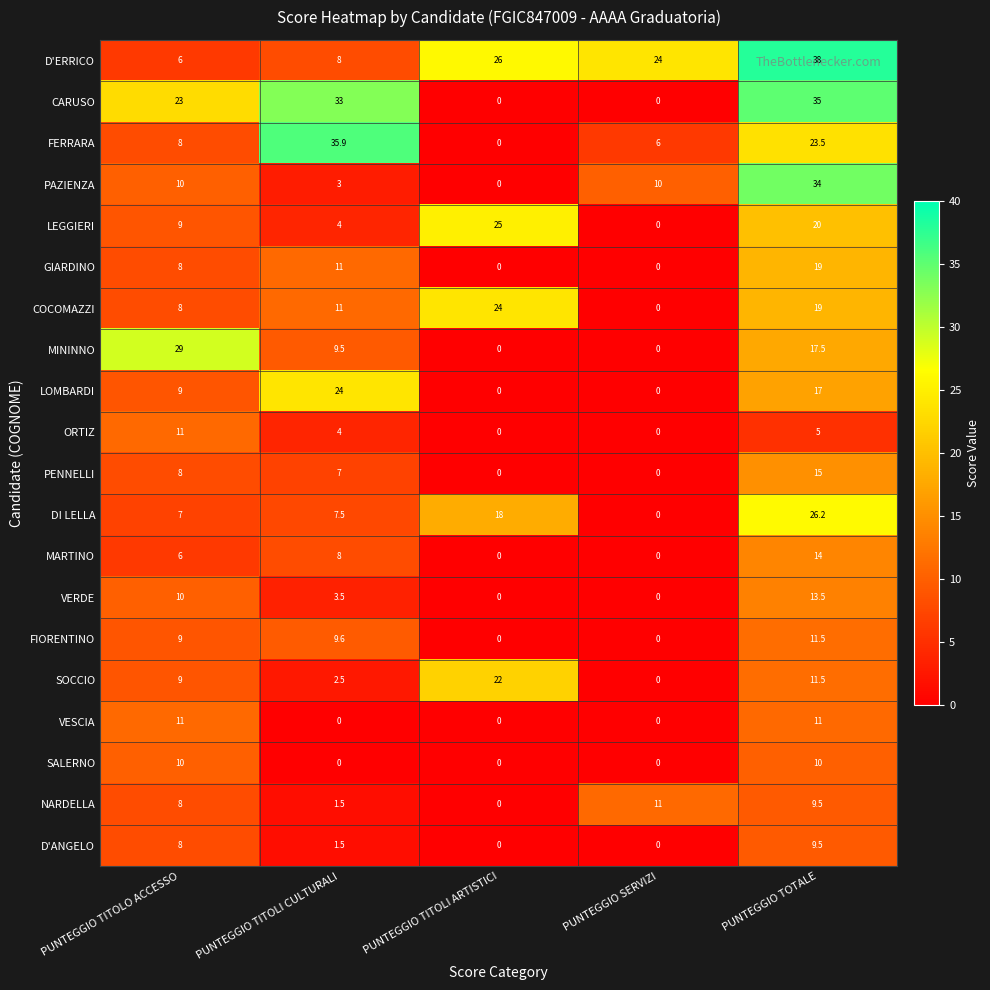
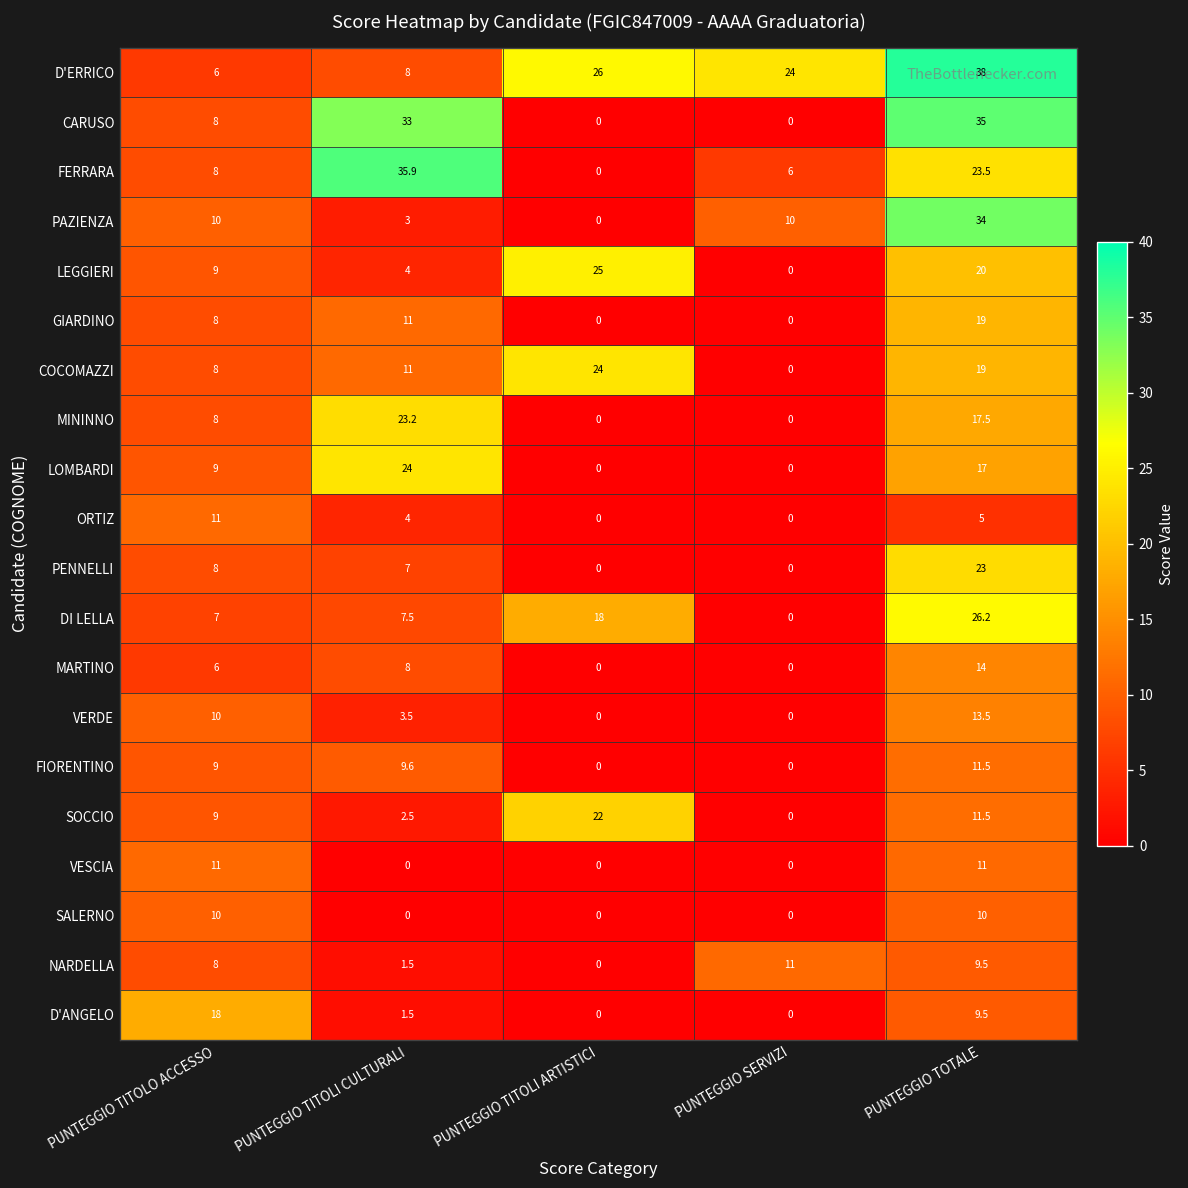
  {
    "D'ERRICO": {
      "PUNTEGGIO TITOLO ACCESSO": 6,
      "PUNTEGGIO TITOLI CULTURALI": 8,
      "PUNTEGGIO TITOLI ARTISTICI": 26,
      "PUNTEGGIO SERVIZI": 24
    },
    "CARUSO": {
-     "PUNTEGGIO TITOLO ACCESSO": 23,
+     "PUNTEGGIO TITOLO ACCESSO": 8,
      "PUNTEGGIO TITOLI CULTURALI": 33,
      "PUNTEGGIO TITOLI ARTISTICI": 0,
      "PUNTEGGIO SERVIZI": 0,
      "PUNTEGGIO TOTALE": 35
    },
    "FERRARA": {
      "PUNTEGGIO TITOLO ACCESSO": 8,
      "PUNTEGGIO TITOLI CULTURALI": 35.9,
      "PUNTEGGIO TITOLI ARTISTICI": 0,
      "PUNTEGGIO SERVIZI": 6,
      "PUNTEGGIO TOTALE": 23.5
    },
    "PAZIENZA": {
      "PUNTEGGIO TITOLO ACCESSO": 10,
      "PUNTEGGIO TITOLI CULTURALI": 3,
      "PUNTEGGIO TITOLI ARTISTICI": 0,
      "PUNTEGGIO SERVIZI": 10,
      "PUNTEGGIO TOTALE": 34
    },
    "LEGGIERI": {
      "PUNTEGGIO TITOLO ACCESSO": 9,
      "PUNTEGGIO TITOLI CULTURALI": 4,
      "PUNTEGGIO TITOLI ARTISTICI": 25,
      "PUNTEGGIO SERVIZI": 0,
      "PUNTEGGIO TOTALE": 20
    },
    "GIARDINO": {
      "PUNTEGGIO TITOLO ACCESSO": 8,
      "PUNTEGGIO TITOLI CULTURALI": 11,
      "PUNTEGGIO TITOLI ARTISTICI": 0,
      "PUNTEGGIO SERVIZI": 0,
      "PUNTEGGIO TOTALE": 19
    },
    "COCOMAZZI": {
      "PUNTEGGIO TITOLO ACCESSO": 8,
      "PUNTEGGIO TITOLI CULTURALI": 11,
      "PUNTEGGIO TITOLI ARTISTICI": 24,
      "PUNTEGGIO SERVIZI": 0,
      "PUNTEGGIO TOTALE": 19
    },
    "MININNO": {
-     "PUNTEGGIO TITOLO ACCESSO": 29,
-     "PUNTEGGIO TITOLI CULTURALI": 9.5,
+     "PUNTEGGIO TITOLO ACCESSO": 8,
+     "PUNTEGGIO TITOLI CULTURALI": 23.2,
      "PUNTEGGIO TITOLI ARTISTICI": 0,
      "PUNTEGGIO SERVIZI": 0,
      "PUNTEGGIO TOTALE": 17.5
    },
    "LOMBARDI": {
      "PUNTEGGIO TITOLO ACCESSO": 9,
      "PUNTEGGIO TITOLI CULTURALI": 24,
      "PUNTEGGIO TITOLI ARTISTICI": 0,
      "PUNTEGGIO SERVIZI": 0,
      "PUNTEGGIO TOTALE": 17
    },
    "ORTIZ": {
      "PUNTEGGIO TITOLO ACCESSO": 11,
      "PUNTEGGIO TITOLI CULTURALI": 4,
      "PUNTEGGIO TITOLI ARTISTICI": 0,
      "PUNTEGGIO SERVIZI": 0,
      "PUNTEGGIO TOTALE": 5
    },
    "PENNELLI": {
      "PUNTEGGIO TITOLO ACCESSO": 8,
      "PUNTEGGIO TITOLI CULTURALI": 7,
      "PUNTEGGIO TITOLI ARTISTICI": 0,
      "PUNTEGGIO SERVIZI": 0,
-     "PUNTEGGIO TOTALE": 15
+     "PUNTEGGIO TOTALE": 23
    },
    "DI LELLA": {
      "PUNTEGGIO TITOLO ACCESSO": 7,
      "PUNTEGGIO TITOLI CULTURALI": 7.5,
      "PUNTEGGIO TITOLI ARTISTICI": 18,
      "PUNTEGGIO SERVIZI": 0,
      "PUNTEGGIO TOTALE": 26.2
    },
    "MARTINO": {
      "PUNTEGGIO TITOLO ACCESSO": 6,
      "PUNTEGGIO TITOLI CULTURALI": 8,
      "PUNTEGGIO TITOLI ARTISTICI": 0,
      "PUNTEGGIO SERVIZI": 0,
      "PUNTEGGIO TOTALE": 14
    },
    "VERDE": {
      "PUNTEGGIO TITOLO ACCESSO": 10,
      "PUNTEGGIO TITOLI CULTURALI": 3.5,
      "PUNTEGGIO TITOLI ARTISTICI": 0,
      "PUNTEGGIO SERVIZI": 0,
      "PUNTEGGIO TOTALE": 13.5
    },
    "FIORENTINO": {
      "PUNTEGGIO TITOLO ACCESSO": 9,
      "PUNTEGGIO TITOLI CULTURALI": 9.6,
      "PUNTEGGIO TITOLI ARTISTICI": 0,
      "PUNTEGGIO SERVIZI": 0,
      "PUNTEGGIO TOTALE": 11.5
    },
    "SOCCIO": {
      "PUNTEGGIO TITOLO ACCESSO": 9,
      "PUNTEGGIO TITOLI CULTURALI": 2.5,
      "PUNTEGGIO TITOLI ARTISTICI": 22,
      "PUNTEGGIO SERVIZI": 0,
      "PUNTEGGIO TOTALE": 11.5
    },
    "VESCIA": {
      "PUNTEGGIO TITOLO ACCESSO": 11,
      "PUNTEGGIO TITOLI CULTURALI": 0,
      "PUNTEGGIO TITOLI ARTISTICI": 0,
      "PUNTEGGIO SERVIZI": 0,
      "PUNTEGGIO TOTALE": 11
    },
    "SALERNO": {
      "PUNTEGGIO TITOLO ACCESSO": 10,
      "PUNTEGGIO TITOLI CULTURALI": 0,
      "PUNTEGGIO TITOLI ARTISTICI": 0,
      "PUNTEGGIO SERVIZI": 0,
      "PUNTEGGIO TOTALE": 10
    },
    "NARDELLA": {
      "PUNTEGGIO TITOLO ACCESSO": 8,
      "PUNTEGGIO TITOLI CULTURALI": 1.5,
      "PUNTEGGIO TITOLI ARTISTICI": 0,
      "PUNTEGGIO SERVIZI": 11,
      "PUNTEGGIO TOTALE": 9.5
    },
    "D'ANGELO": {
-     "PUNTEGGIO TITOLO ACCESSO": 8,
+     "PUNTEGGIO TITOLO ACCESSO": 18,
      "PUNTEGGIO TITOLI CULTURALI": 1.5,
      "PUNTEGGIO TITOLI ARTISTICI": 0,
      "PUNTEGGIO SERVIZI": 0,
      "PUNTEGGIO TOTALE": 9.5
    }
  }
